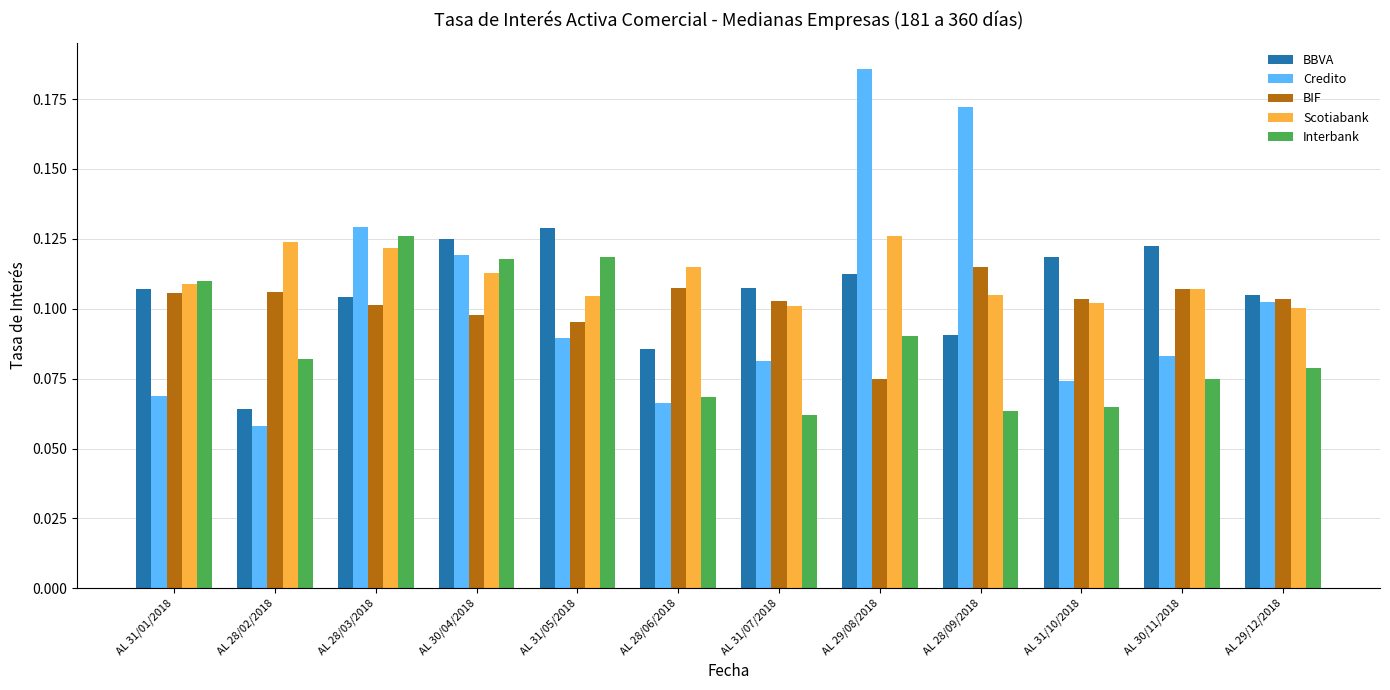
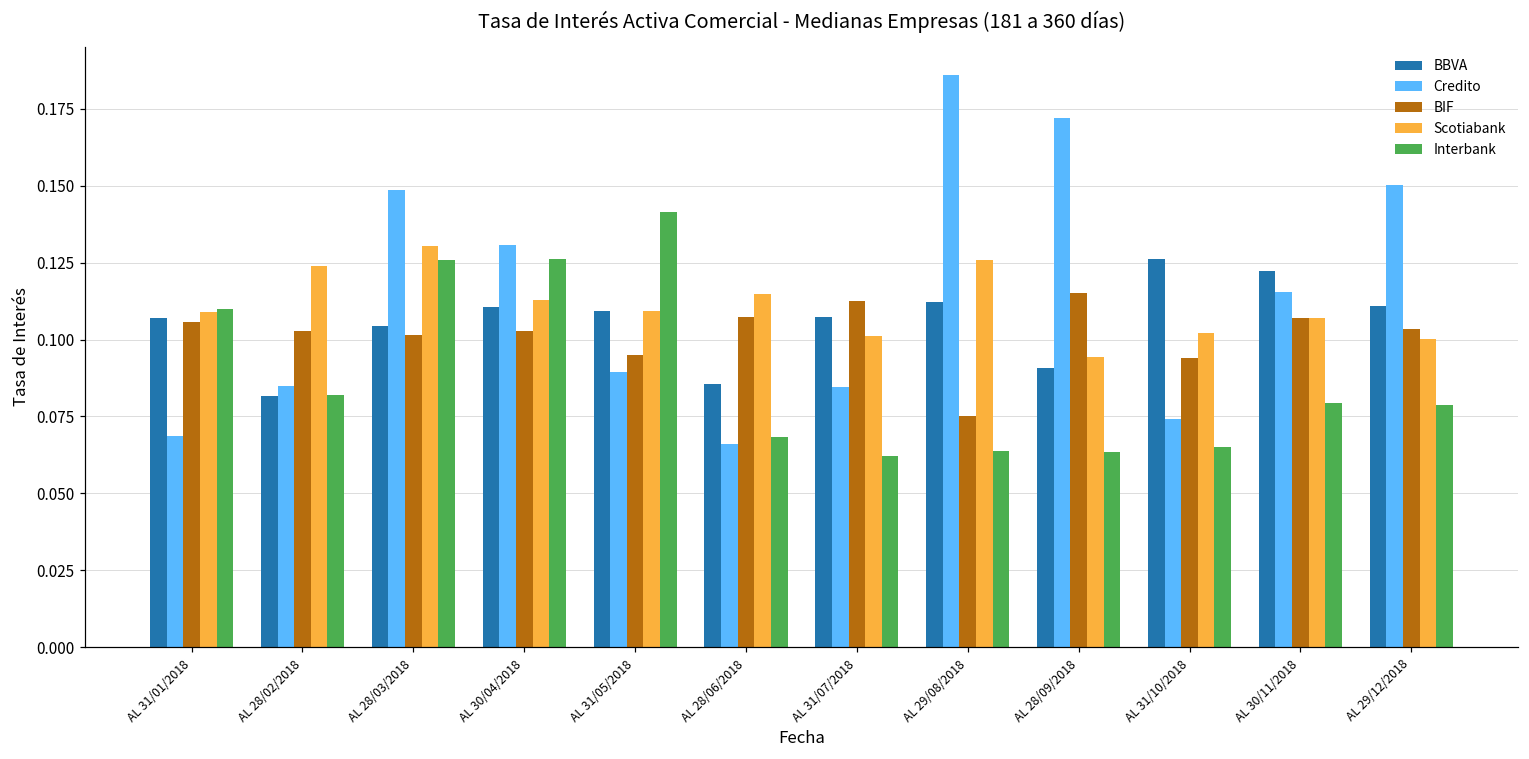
  {
    "BBVA": {
      "AL 31/01/2018": 0.107,
-     "AL 28/02/2018": 0.064,
+     "AL 28/02/2018": 0.082,
      "AL 28/03/2018": 0.104,
-     "AL 30/04/2018": 0.125,
-     "AL 31/05/2018": 0.129,
+     "AL 30/04/2018": 0.111,
+     "AL 31/05/2018": 0.109,
      "AL 28/06/2018": 0.086,
      "AL 31/07/2018": 0.108,
      "AL 29/08/2018": 0.112,
      "AL 28/09/2018": 0.091,
-     "AL 31/10/2018": 0.119,
+     "AL 31/10/2018": 0.126,
      "AL 30/11/2018": 0.122,
-     "AL 29/12/2018": 0.105
+     "AL 29/12/2018": 0.111
    },
    "Credito": {
      "AL 31/01/2018": 0.069,
-     "AL 28/02/2018": 0.058,
-     "AL 28/03/2018": 0.129,
-     "AL 30/04/2018": 0.119,
+     "AL 28/02/2018": 0.085,
+     "AL 28/03/2018": 0.149,
+     "AL 30/04/2018": 0.131,
      "AL 31/05/2018": 0.090,
      "AL 28/06/2018": 0.066,
-     "AL 31/07/2018": 0.081,
+     "AL 31/07/2018": 0.085,
      "AL 29/08/2018": 0.186,
      "AL 28/09/2018": 0.172,
      "AL 31/10/2018": 0.074,
-     "AL 30/11/2018": 0.083,
-     "AL 29/12/2018": 0.103
+     "AL 30/11/2018": 0.115,
+     "AL 29/12/2018": 0.150
    },
    "BIF": {
      "AL 31/01/2018": 0.106,
-     "AL 28/02/2018": 0.106,
+     "AL 28/02/2018": 0.103,
      "AL 28/03/2018": 0.101,
-     "AL 30/04/2018": 0.098,
+     "AL 30/04/2018": 0.103,
      "AL 31/05/2018": 0.095,
      "AL 28/06/2018": 0.107,
-     "AL 31/07/2018": 0.103,
+     "AL 31/07/2018": 0.113,
      "AL 29/08/2018": 0.075,
      "AL 28/09/2018": 0.115,
-     "AL 31/10/2018": 0.104,
+     "AL 31/10/2018": 0.094,
      "AL 30/11/2018": 0.107,
      "AL 29/12/2018": 0.104
    },
    "Scotiabank": {
      "AL 31/01/2018": 0.109,
      "AL 28/02/2018": 0.124,
-     "AL 28/03/2018": 0.122,
+     "AL 28/03/2018": 0.130,
      "AL 30/04/2018": 0.113,
-     "AL 31/05/2018": 0.105,
+     "AL 31/05/2018": 0.109,
      "AL 28/06/2018": 0.115,
      "AL 31/07/2018": 0.101,
      "AL 29/08/2018": 0.126,
-     "AL 28/09/2018": 0.105,
+     "AL 28/09/2018": 0.094,
      "AL 31/10/2018": 0.102,
      "AL 30/11/2018": 0.107,
      "AL 29/12/2018": 0.100
    },
    "Interbank": {
      "AL 31/01/2018": 0.110,
      "AL 28/02/2018": 0.082,
      "AL 28/03/2018": 0.126,
-     "AL 30/04/2018": 0.118,
-     "AL 31/05/2018": 0.119,
+     "AL 30/04/2018": 0.126,
+     "AL 31/05/2018": 0.141,
      "AL 28/06/2018": 0.068,
      "AL 31/07/2018": 0.062,
-     "AL 29/08/2018": 0.090,
+     "AL 29/08/2018": 0.064,
      "AL 28/09/2018": 0.063,
      "AL 31/10/2018": 0.065,
-     "AL 30/11/2018": 0.075,
+     "AL 30/11/2018": 0.079,
      "AL 29/12/2018": 0.079
    }
  }
